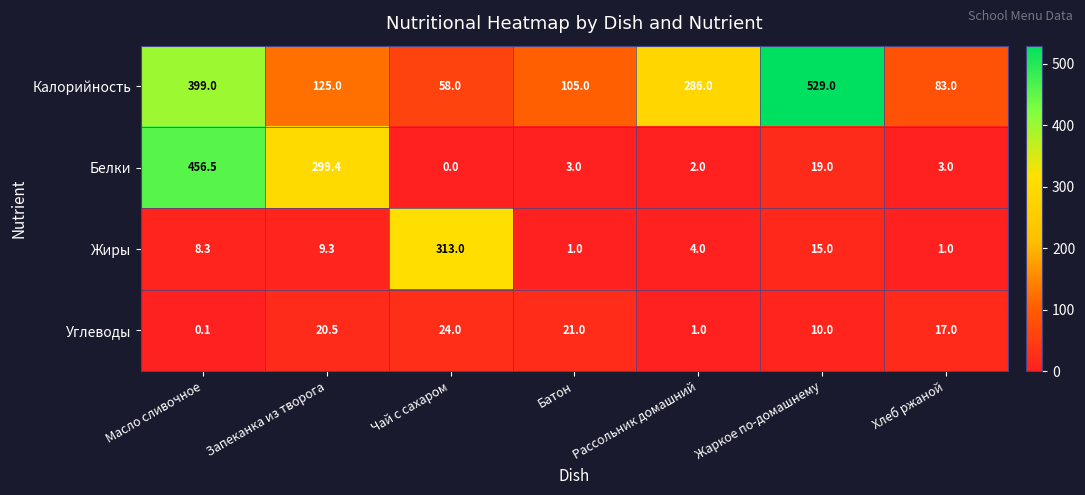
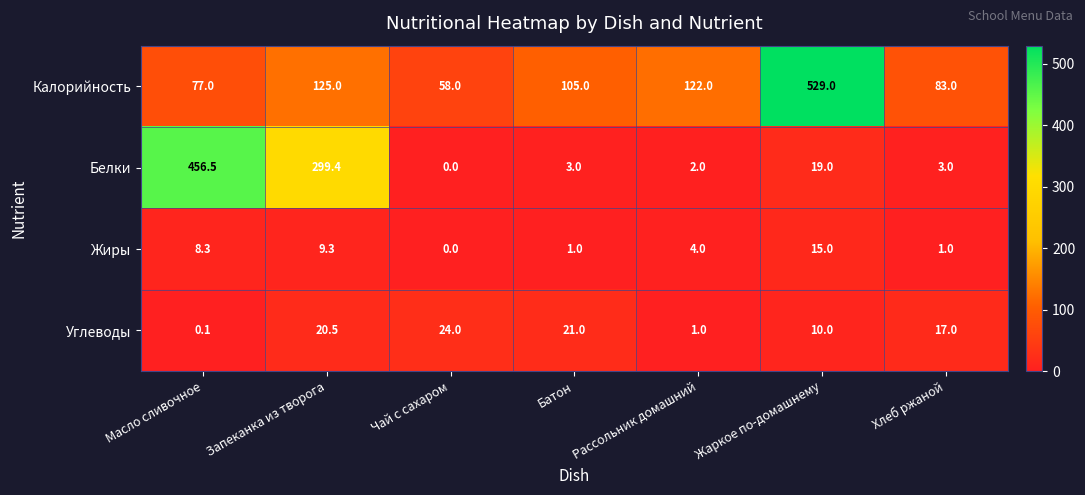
  {
    "Калорийность": {
-     "Масло сливочное": 399.0,
+     "Масло сливочное": 77.0,
      "Запеканка из творога": 125.0,
      "Чай с сахаром": 58.0,
      "Батон": 105.0,
-     "Рассольник домашний": 286.0,
+     "Рассольник домашний": 122.0,
      "Жаркое по-домашнему": 529.0,
      "Хлеб ржаной": 83.0
    },
    "Белки": {
      "Масло сливочное": 456.5,
      "Запеканка из творога": 299.4,
      "Чай с сахаром": 0.0,
      "Батон": 3.0,
      "Рассольник домашний": 2.0,
      "Жаркое по-домашнему": 19.0,
      "Хлеб ржаной": 3.0
    },
    "Жиры": {
      "Масло сливочное": 8.3,
      "Запеканка из творога": 9.3,
-     "Чай с сахаром": 313.0,
+     "Чай с сахаром": 0.0,
      "Батон": 1.0,
      "Рассольник домашний": 4.0,
      "Жаркое по-домашнему": 15.0,
      "Хлеб ржаной": 1.0
    },
    "Углеводы": {
      "Масло сливочное": 0.1,
      "Запеканка из творога": 20.5,
      "Чай с сахаром": 24.0,
      "Батон": 21.0,
      "Рассольник домашний": 1.0,
      "Жаркое по-домашнему": 10.0,
      "Хлеб ржаной": 17.0
    }
  }
